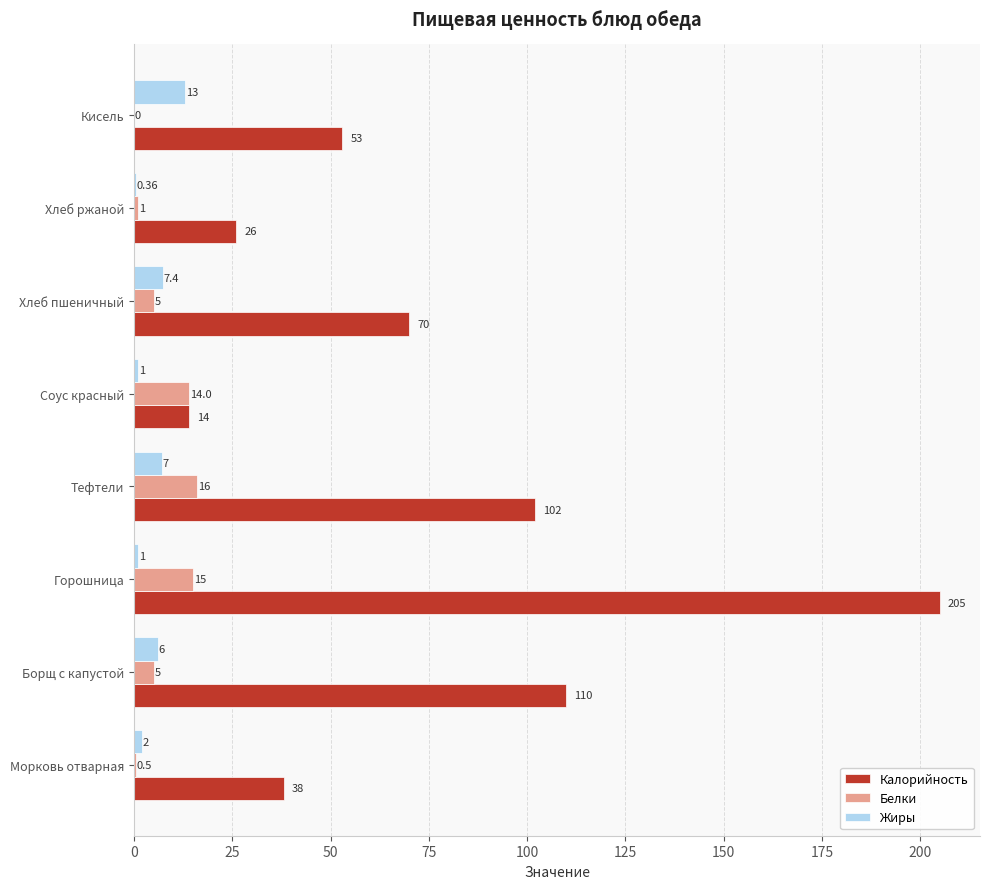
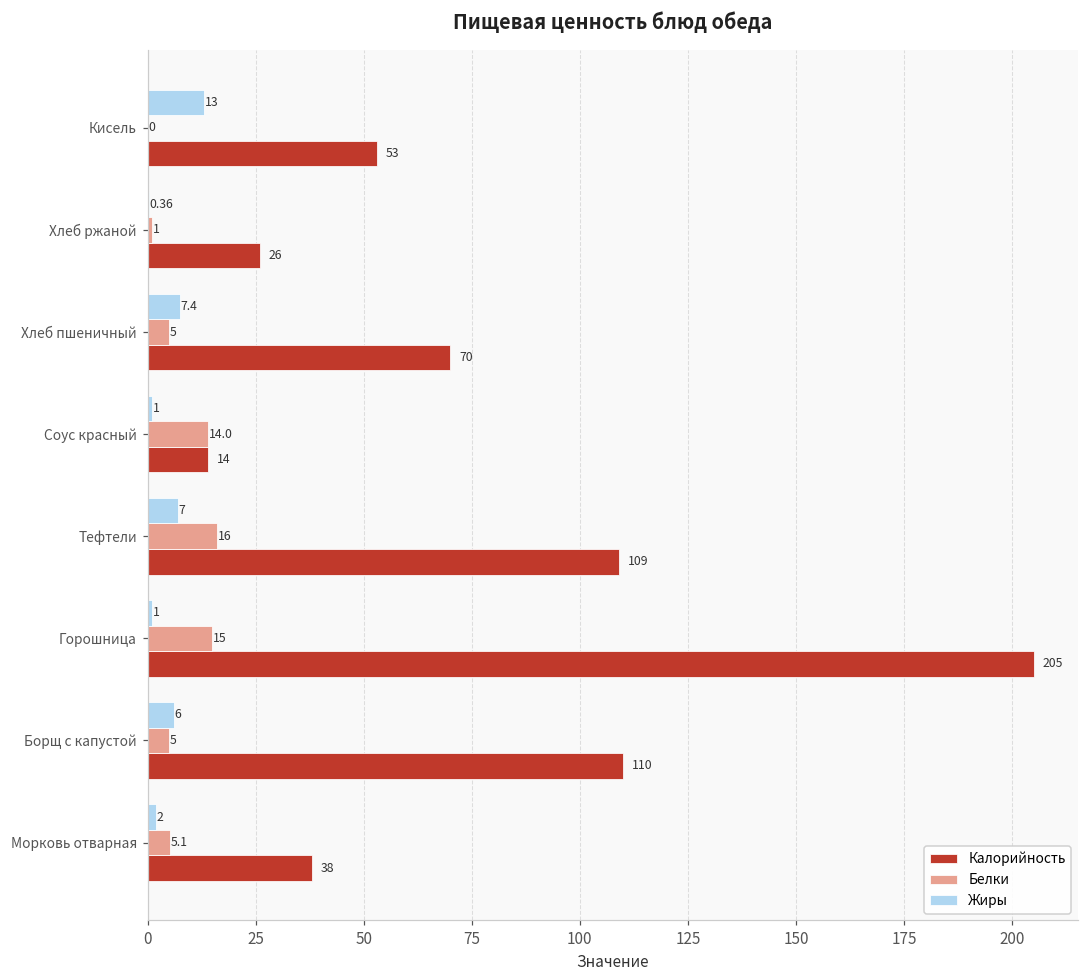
  {
    "Калорийность": {
      "Кисель": 53,
      "Хлеб ржаной": 26,
      "Хлеб пшеничный": 70,
      "Соус красный": 14,
-     "Тефтели": 102,
+     "Тефтели": 109,
      "Горошница": 205,
      "Борщ с капустой": 110,
      "Морковь отварная": 38
    },
    "Белки": {
      "Кисель": 0,
      "Хлеб ржаной": 1,
      "Хлеб пшеничный": 5,
      "Соус красный": 14.0,
      "Тефтели": 16,
      "Горошница": 15,
      "Борщ с капустой": 5,
-     "Морковь отварная": 0.5
+     "Морковь отварная": 5.1
    },
    "Жиры": {
      "Кисель": 13,
      "Хлеб ржаной": 0.36,
      "Хлеб пшеничный": 7.4,
      "Соус красный": 1,
      "Тефтели": 7,
      "Горошница": 1,
      "Борщ с капустой": 6,
      "Морковь отварная": 2
    }
  }
